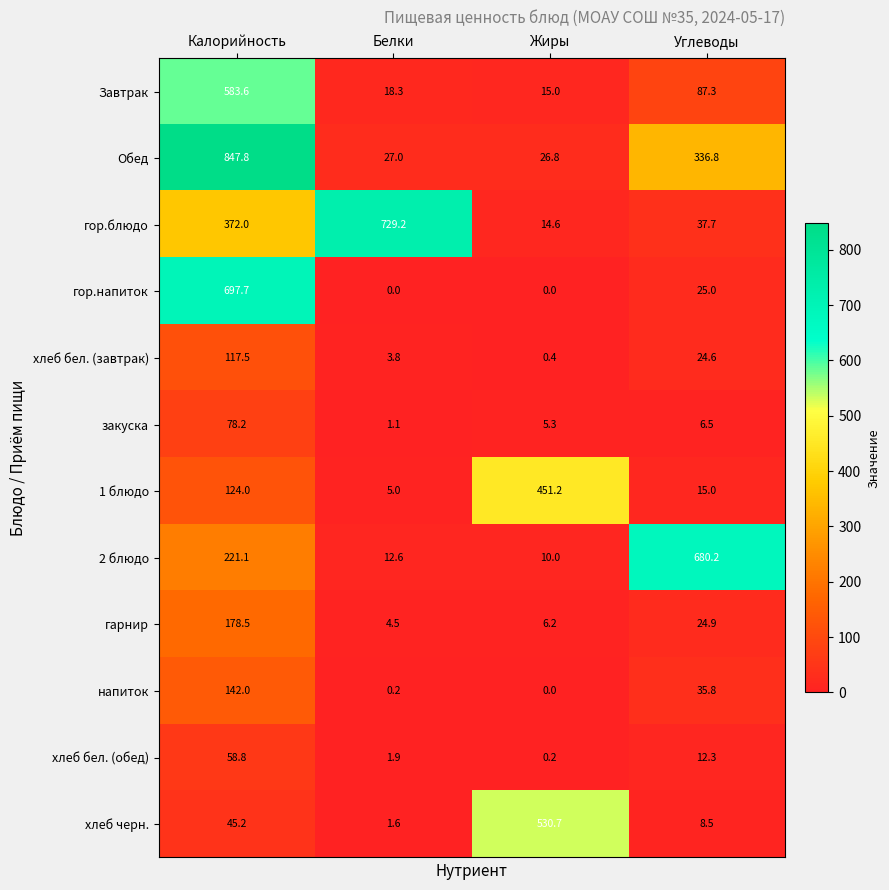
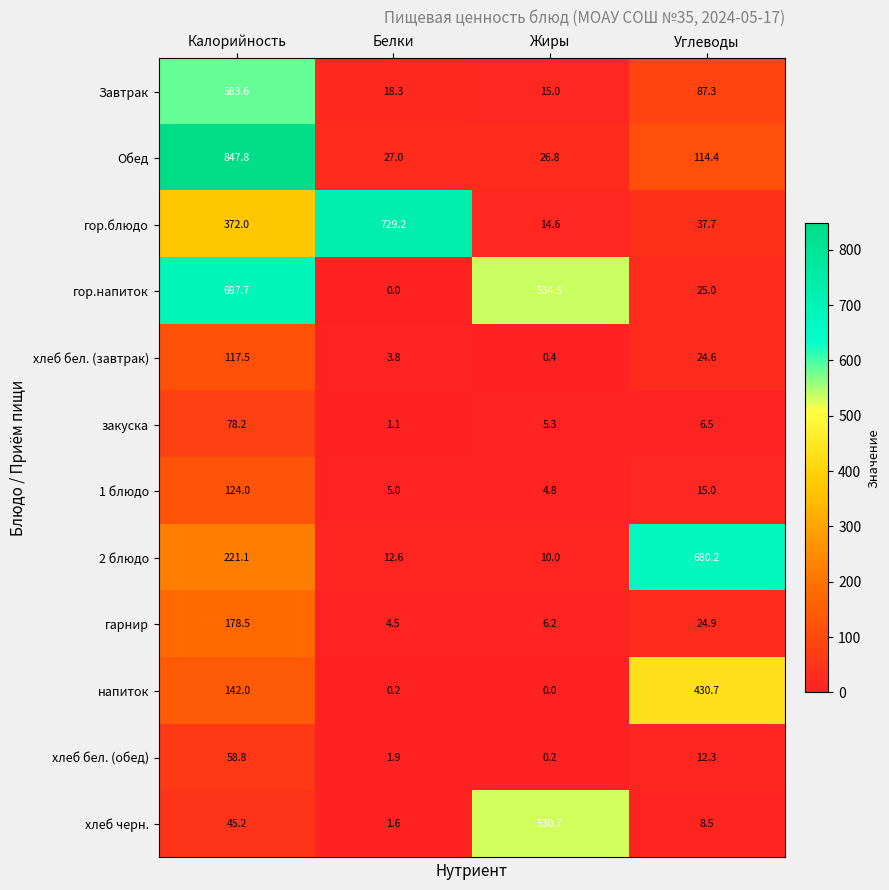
  {
    "Завтрак": {
      "Калорийность": 583.6,
      "Белки": 18.3,
      "Жиры": 15.0,
      "Углеводы": 87.3
    },
    "Обед": {
      "Калорийность": 847.8,
      "Белки": 27.0,
      "Жиры": 26.8,
-     "Углеводы": 336.8
+     "Углеводы": 114.4
    },
    "гор.блюдо": {
      "Калорийность": 372.0,
      "Белки": 729.2,
      "Жиры": 14.6,
      "Углеводы": 37.7
    },
    "гор.напиток": {
      "Калорийность": 697.7,
      "Белки": 0.0,
-     "Жиры": 0.0,
+     "Жиры": 534.5,
      "Углеводы": 25.0
    },
    "хлеб бел. (завтрак)": {
      "Калорийность": 117.5,
      "Белки": 3.8,
      "Жиры": 0.4,
      "Углеводы": 24.6
    },
    "закуска": {
      "Калорийность": 78.2,
      "Белки": 1.1,
      "Жиры": 5.3,
      "Углеводы": 6.5
    },
    "1 блюдо": {
      "Калорийность": 124.0,
      "Белки": 5.0,
-     "Жиры": 451.2,
+     "Жиры": 4.8,
      "Углеводы": 15.0
    },
    "2 блюдо": {
      "Калорийность": 221.1,
      "Белки": 12.6,
      "Жиры": 10.0,
      "Углеводы": 680.2
    },
    "гарнир": {
      "Калорийность": 178.5,
      "Белки": 4.5,
      "Жиры": 6.2,
      "Углеводы": 24.9
    },
    "напиток": {
      "Калорийность": 142.0,
      "Белки": 0.2,
      "Жиры": 0.0,
-     "Углеводы": 35.8
+     "Углеводы": 430.7
    },
    "хлеб бел. (обед)": {
      "Калорийность": 58.8,
      "Белки": 1.9,
      "Жиры": 0.2,
      "Углеводы": 12.3
    },
    "хлеб черн.": {
      "Калорийность": 45.2,
      "Белки": 1.6,
      "Жиры": 530.7,
      "Углеводы": 8.5
    }
  }
